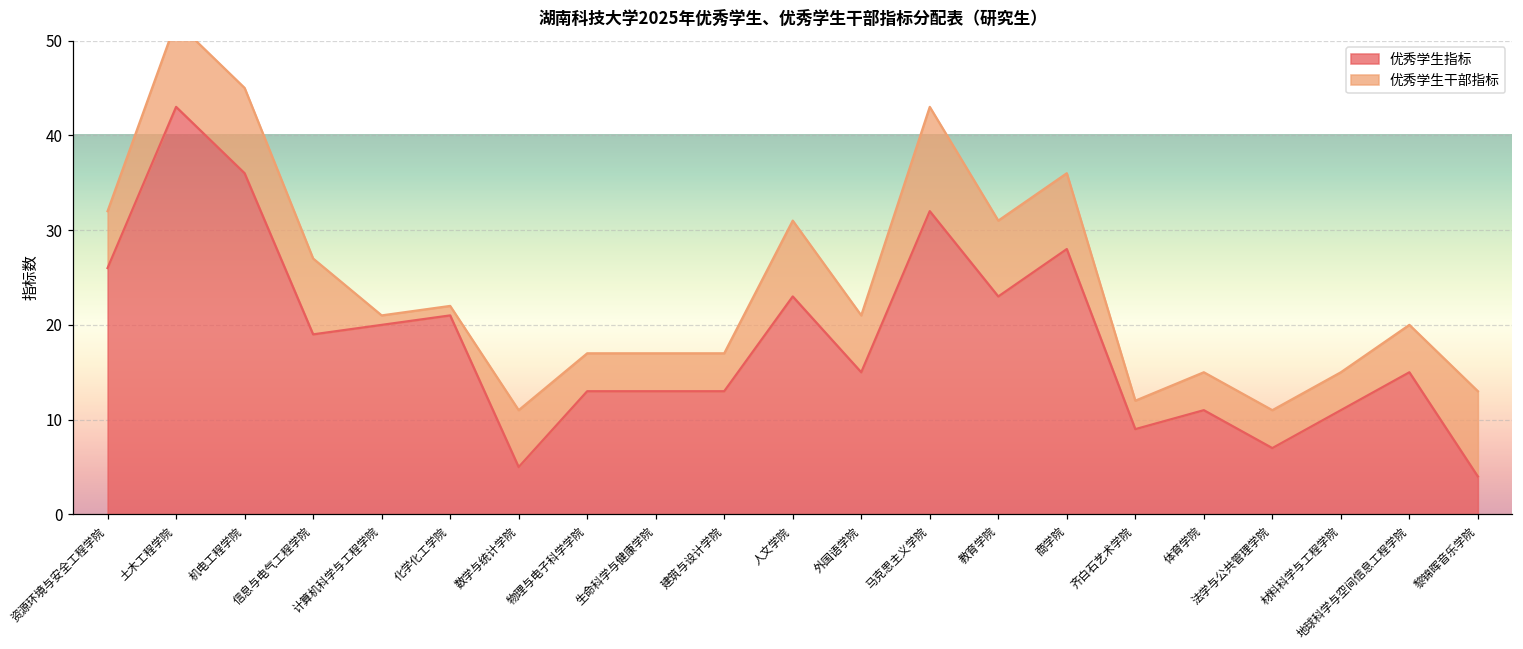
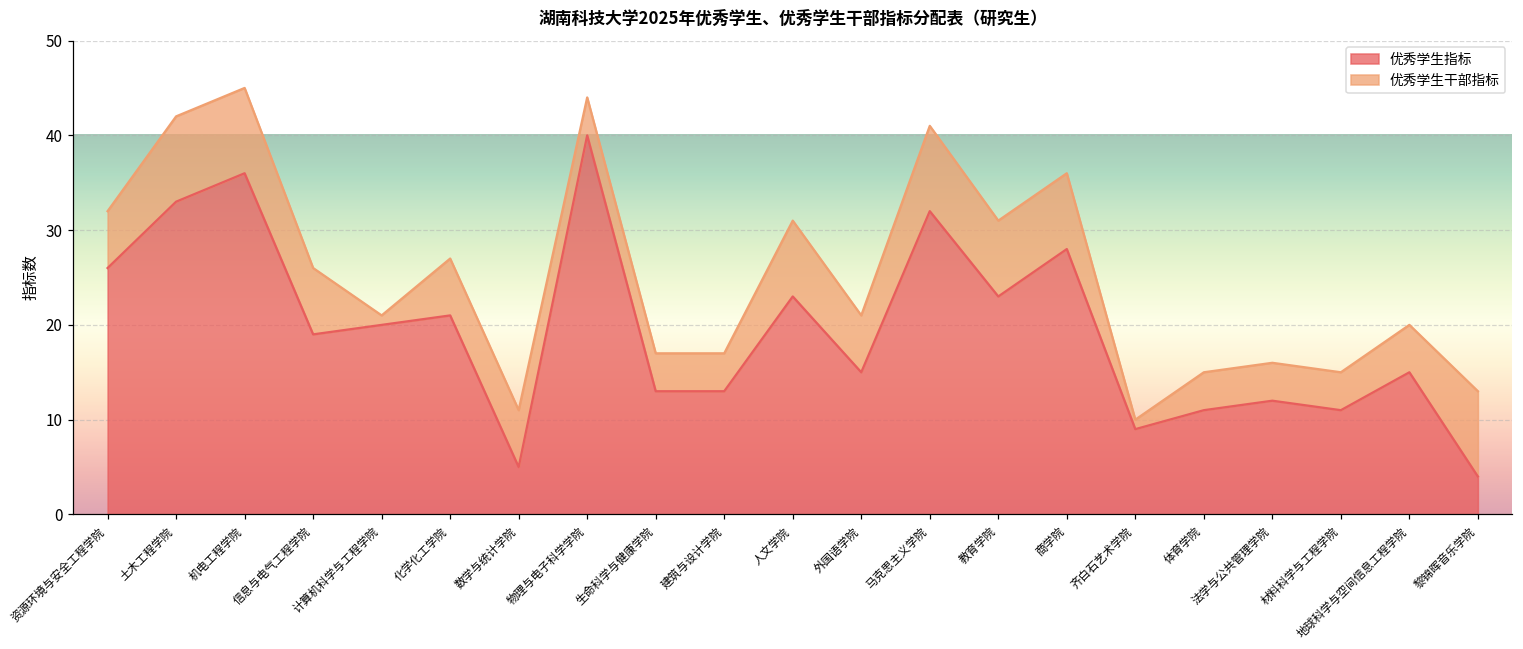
  {
    "优秀学生指标": {
      "资源环境与安全工程学院": 26,
-     "土木工程学院": 43,
+     "土木工程学院": 33,
      "机电工程学院": 36,
      "信息与电气工程学院": 19,
      "计算机科学与工程学院": 20,
      "化学化工学院": 21,
      "数学与统计学院": 5,
-     "物理与电子科学学院": 13,
+     "物理与电子科学学院": 40,
      "生命科学与健康学院": 13,
      "建筑与设计学院": 13,
      "人文学院": 23,
      "外国语学院": 15,
      "马克思主义学院": 32,
      "教育学院": 23,
      "商学院": 28,
      "齐白石艺术学院": 9,
      "体育学院": 11,
-     "法学与公共管理学院": 7,
+     "法学与公共管理学院": 12,
      "材料科学与工程学院": 11,
      "地球科学与空间信息工程学院": 15,
      "黎锦晖音乐学院": 4
    },
    "优秀学生干部指标": {
      "资源环境与安全工程学院": 6,
      "机电工程学院": 9,
-     "信息与电气工程学院": 8,
+     "信息与电气工程学院": 7,
      "计算机科学与工程学院": 1,
-     "化学化工学院": 1,
+     "化学化工学院": 6,
      "数学与统计学院": 6,
      "物理与电子科学学院": 4,
      "生命科学与健康学院": 4,
      "建筑与设计学院": 4,
      "人文学院": 8,
      "外国语学院": 6,
-     "马克思主义学院": 11,
+     "马克思主义学院": 9,
      "教育学院": 8,
      "商学院": 8,
-     "齐白石艺术学院": 3,
+     "齐白石艺术学院": 1,
      "体育学院": 4,
      "法学与公共管理学院": 4,
      "材料科学与工程学院": 4,
      "地球科学与空间信息工程学院": 5,
      "黎锦晖音乐学院": 9
    }
  }
